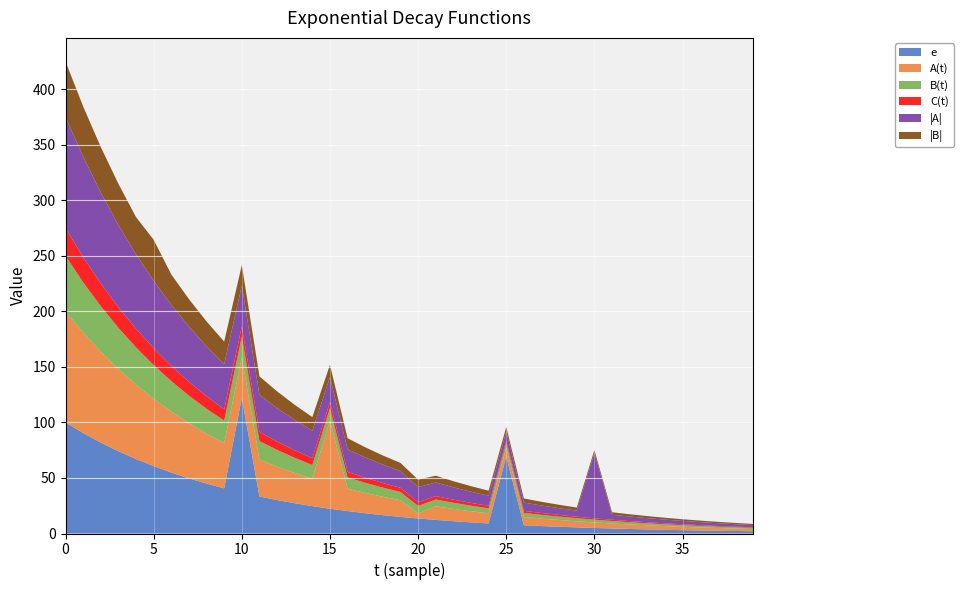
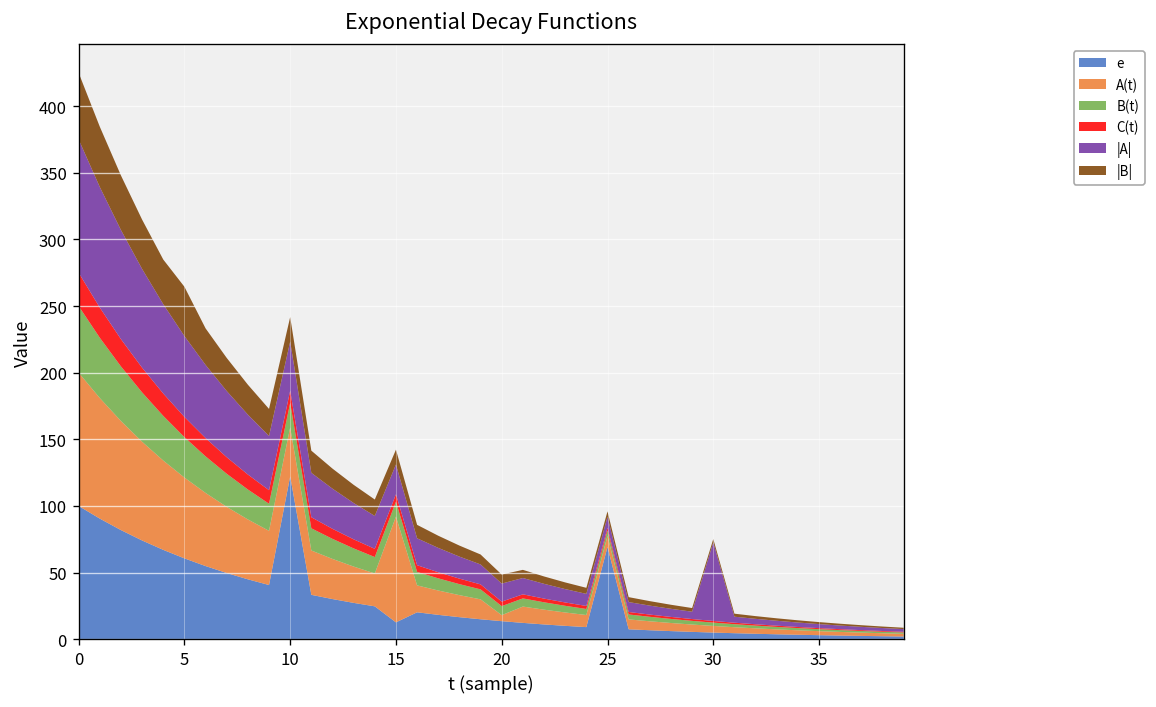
  {
    "e": {
      "0": 100,
      "5": 61,
      "10": 122,
-     "15": 22,
+     "15": 13,
      "20": 14,
      "25": 69,
      "30": 5,
      "35": 3
    },
    "A(t)": {
      "0": 100,
      "5": 61,
      "10": 37,
      "15": 79,
      "20": 5,
      "25": 8,
      "30": 5
    },
    "B(t)": {
      "0": 50,
      "5": 30,
      "10": 18,
      "15": 11,
      "20": 7
    },
    "C(t)": {
      "0": 25,
      "5": 15,
      "10": 9,
      "15": 6,
      "20": 3
    },
    "|A|": {
      "0": 100,
      "5": 61,
      "10": 37,
      "15": 22,
      "20": 14,
      "25": 8,
      "30": 59
    },
    "|B|": {
      "0": 50,
      "5": 37,
      "10": 18,
      "15": 11,
      "20": 7,
      "25": 4,
      "30": 2
    }
  }
